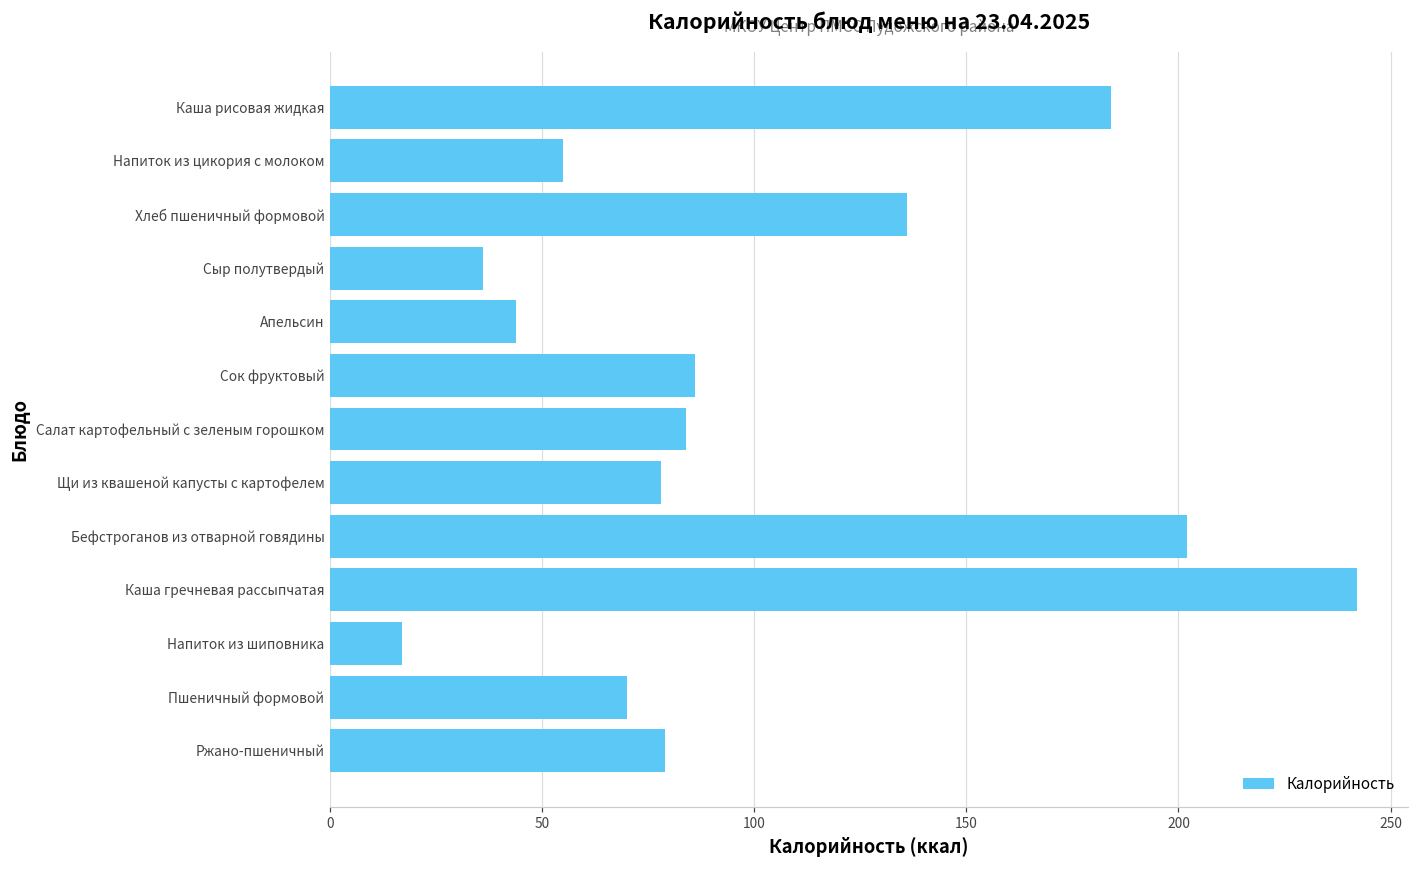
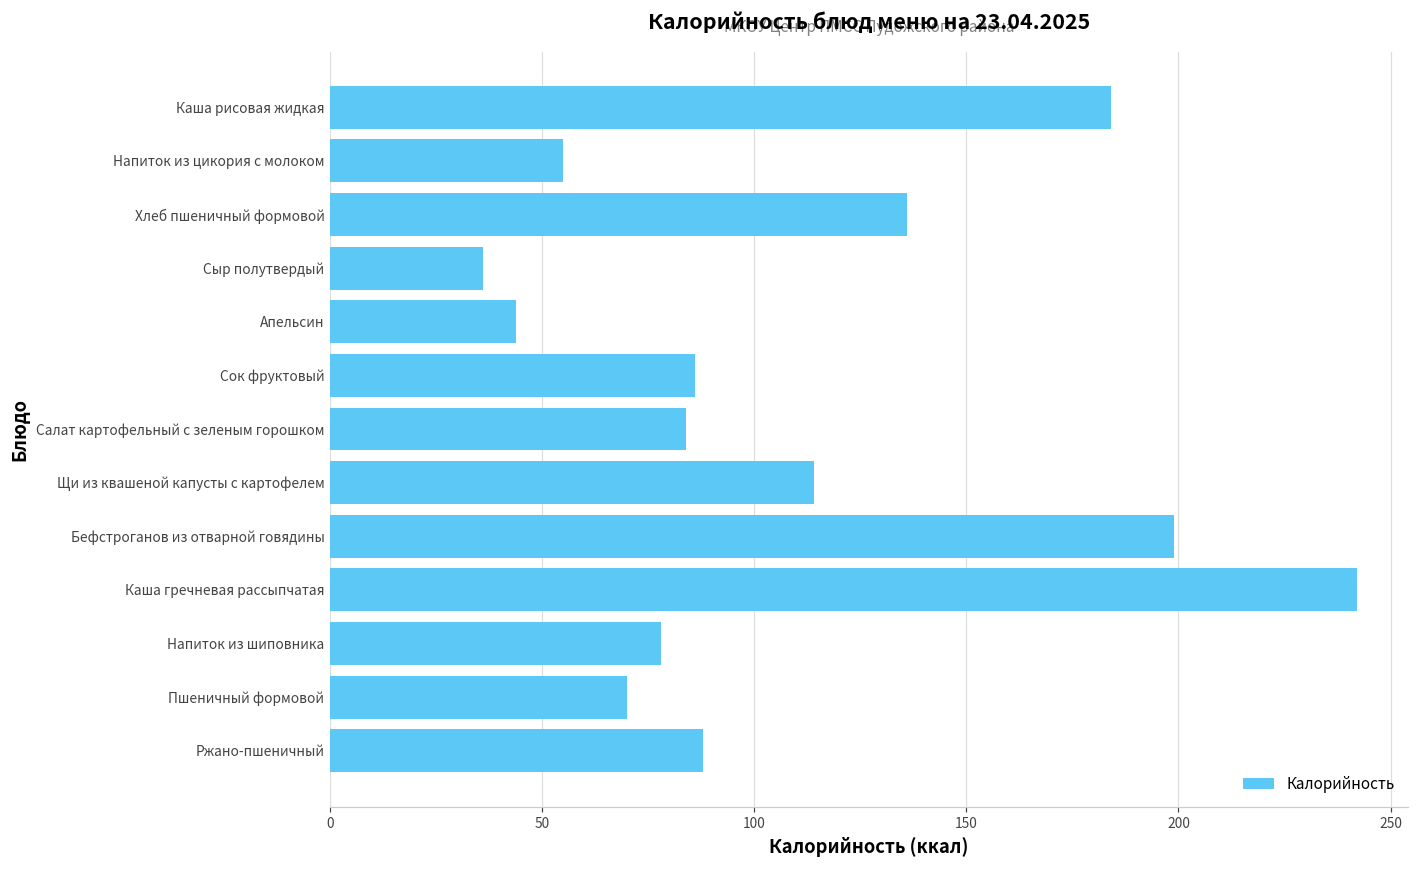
  {
    "Каша рисовая жидкая": 184,
    "Напиток из цикория с молоком": 55,
    "Хлеб пшеничный формовой": 136,
    "Сыр полутвердый": 36,
    "Апельсин": 44,
    "Сок фруктовый": 86,
    "Салат картофельный с зеленым горошком": 84,
-   "Щи из квашеной капусты с картофелем": 78,
-   "Бефстроганов из отварной говядины": 202,
+   "Щи из квашеной капусты с картофелем": 114,
+   "Бефстроганов из отварной говядины": 199,
    "Каша гречневая рассыпчатая": 242,
-   "Напиток из шиповника": 17,
+   "Напиток из шиповника": 78,
    "Пшеничный формовой": 70,
-   "Ржано-пшеничный": 79
+   "Ржано-пшеничный": 88
  }
